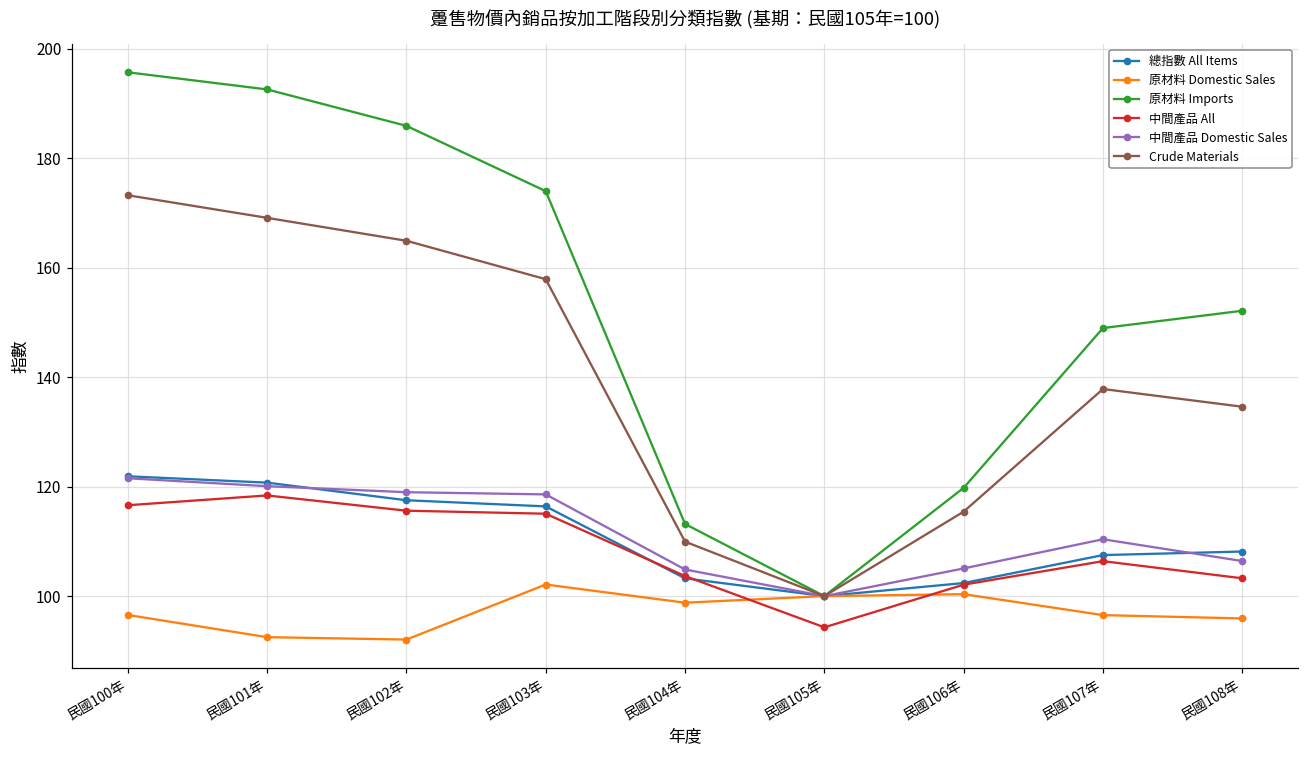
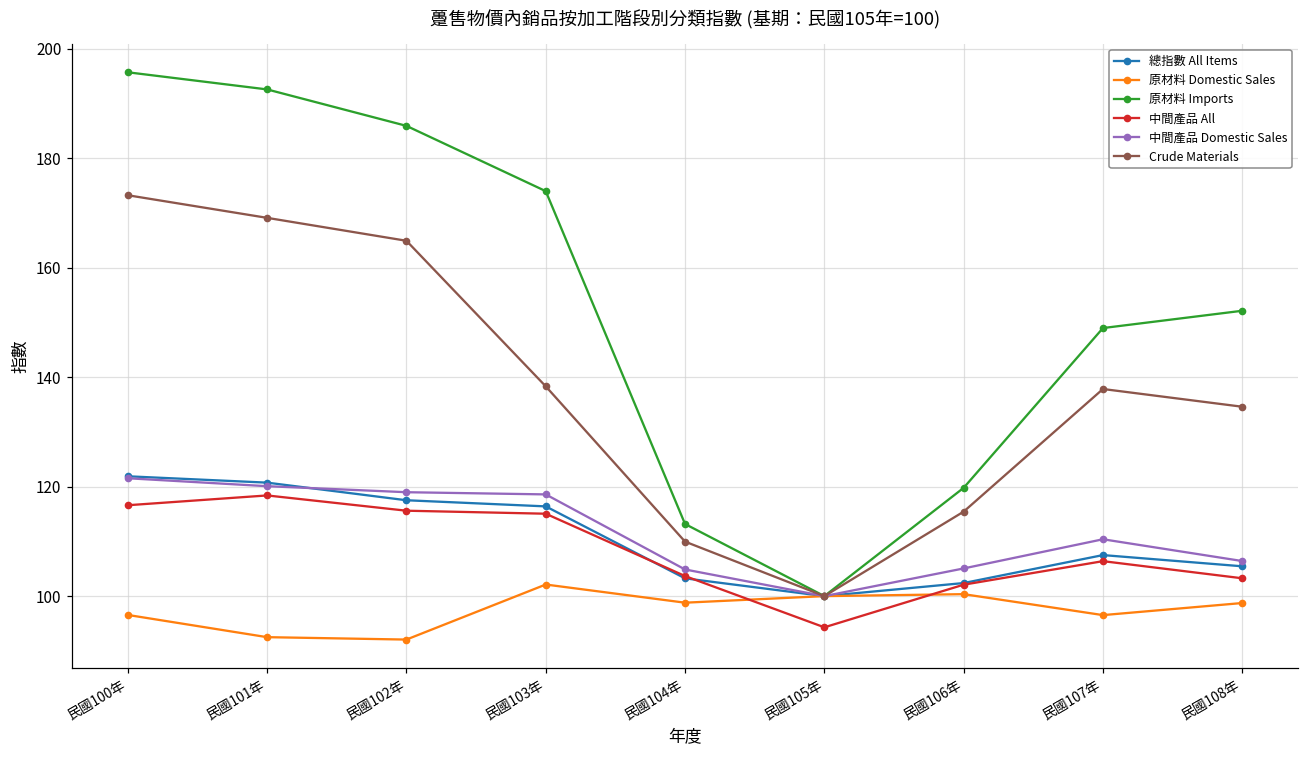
  {
    "總指數 All Items": {
      "民國101年": 121,
      "民國102年": 118,
      "民國103年": 116,
      "民國107年": 108,
-     "民國108年": 108
+     "民國108年": 105
    },
    "原材料 Domestic Sales": {
      "民國100年": 97,
      "民國101年": 93,
      "民國102年": 92,
      "民國103年": 102,
      "民國104年": 99,
      "民國106年": 100,
      "民國107年": 97,
-     "民國108年": 96
+     "民國108年": 99
    },
    "原材料 Imports": {
      "民國100年": 196,
      "民國101年": 193,
      "民國102年": 186,
      "民國103年": 174,
      "民國104年": 113,
      "民國106年": 120,
      "民國107年": 149,
      "民國108年": 152
    },
    "中間產品 All": {
      "民國100年": 117,
      "民國101年": 118,
      "民國102年": 116,
      "民國103年": 115,
      "民國105年": 94,
      "民國107年": 106,
      "民國108年": 103
    },
    "中間產品 Domestic Sales": {
      "民國101年": 120,
      "民國102年": 119,
      "民國103年": 119,
      "民國104年": 105,
      "民國106年": 105,
      "民國107年": 110,
      "民國108年": 106
    },
    "Crude Materials": {
      "民國100年": 173,
      "民國101年": 169,
      "民國102年": 165,
-     "民國103年": 158,
+     "民國103年": 138,
      "民國104年": 110,
      "民國106年": 115,
      "民國107年": 138,
      "民國108年": 135
    }
  }
